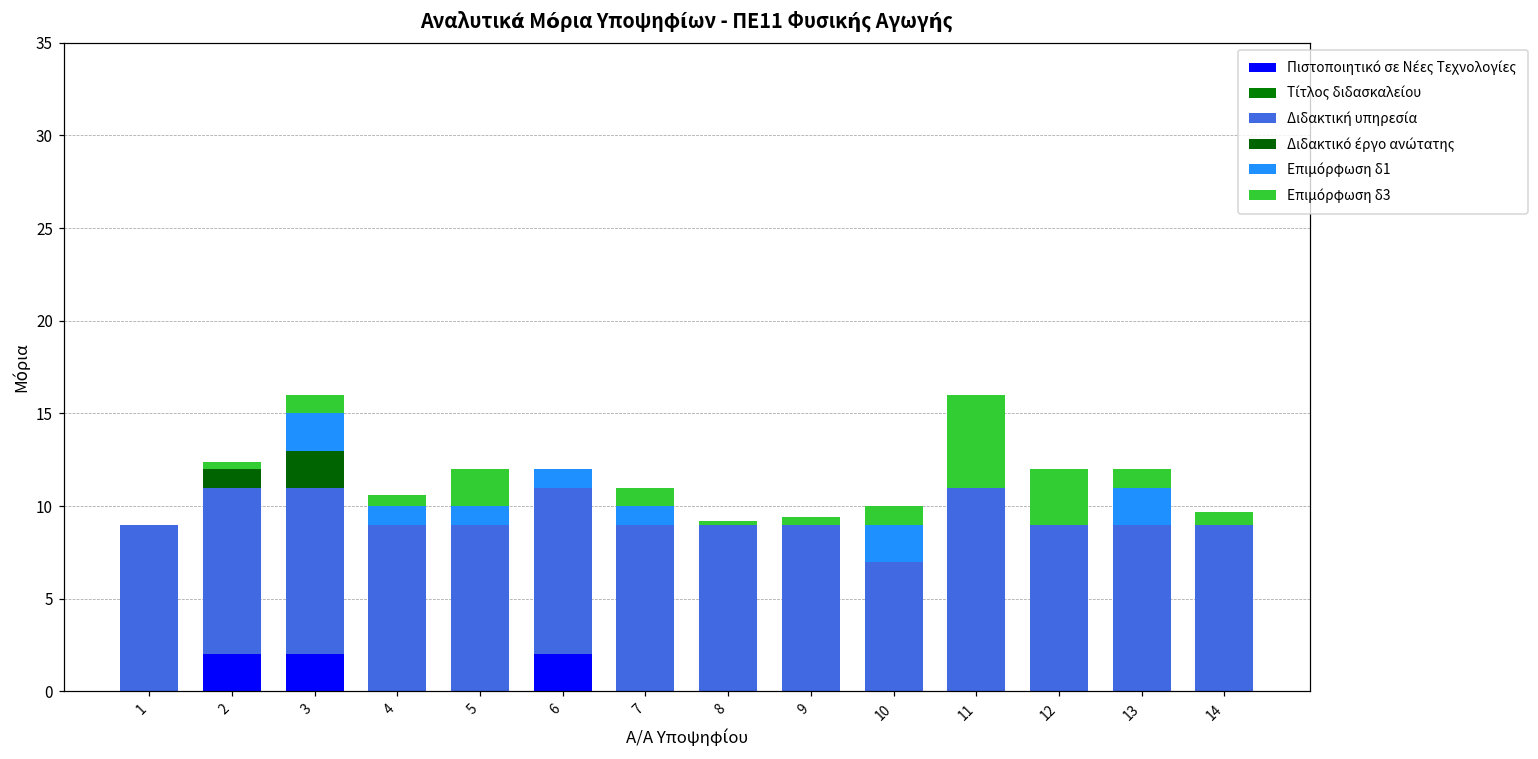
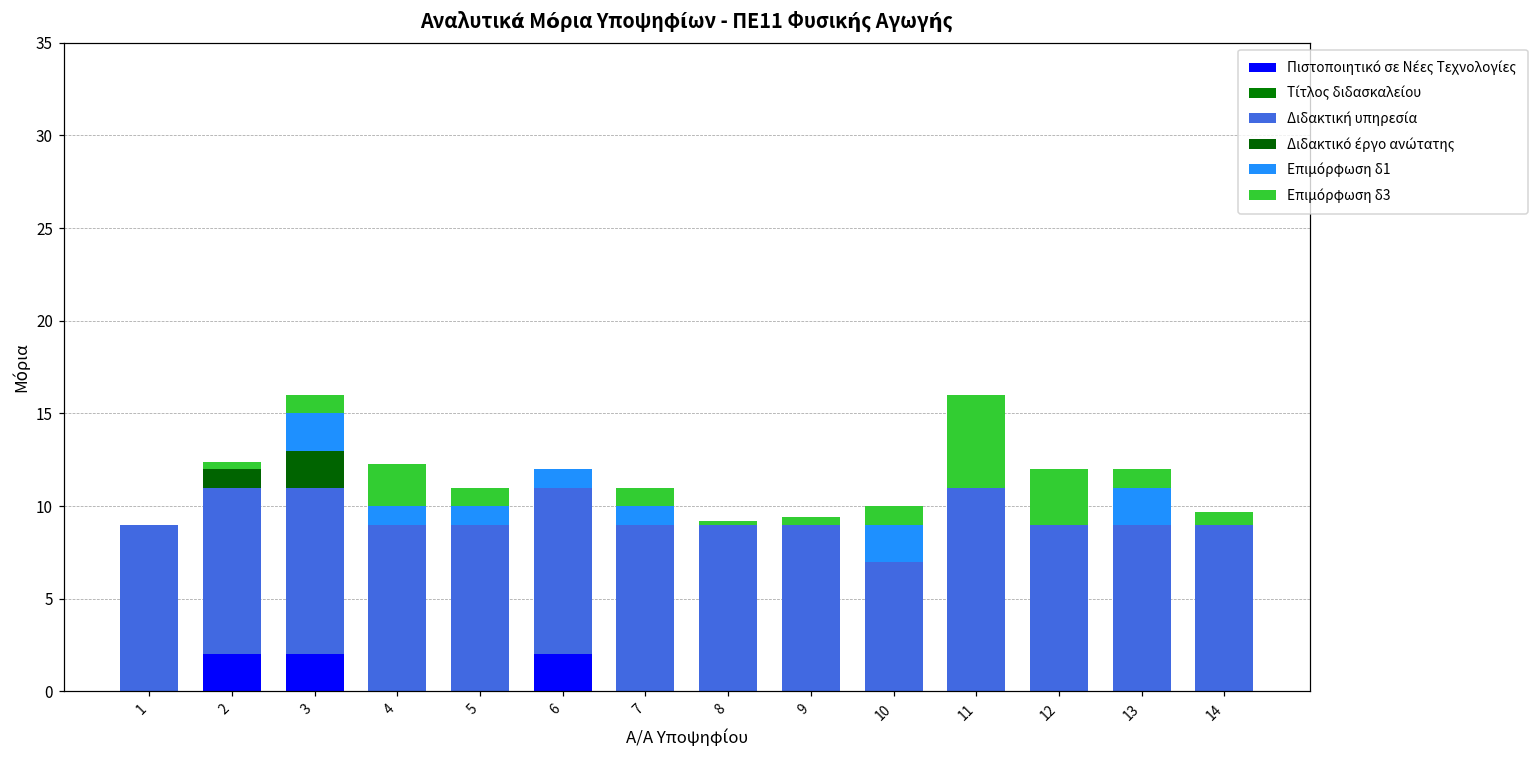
  {
    "Επιμόρφωση δ1": {
      "1": 0.0,
      "2": 0.0,
      "3": 2.0,
      "4": 1.0,
      "5": 1.0,
      "6": 1.0,
      "7": 1.0,
      "8": 0.0,
      "9": 0.0,
      "10": 2.0,
      "11": 0.0,
      "12": 0.0,
      "13": 2.0,
      "14": 0.0
    },
    "Επιμόρφωση δ3": {
      "1": 0.0,
      "2": 0.4,
      "3": 1.0,
-     "4": 0.6,
-     "5": 2,
+     "4": 2.3,
+     "5": 1,
      "6": 0.0,
      "7": 1.0,
      "8": 0.2,
      "9": 0.4,
      "10": 1.0,
      "11": 5.0,
      "12": 3.0,
      "13": 1.0,
      "14": 0.7
    }
  }
